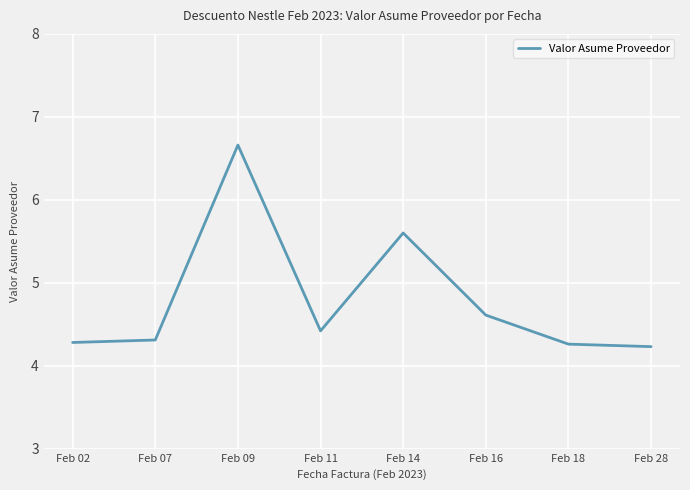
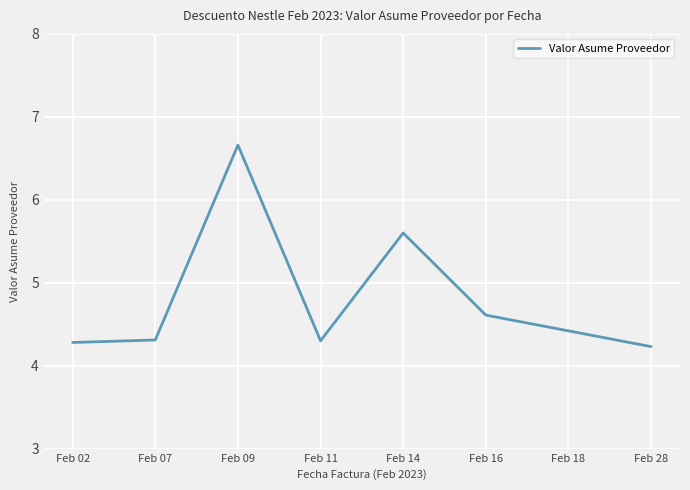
  {
    "Feb 02": 4.3,
    "Feb 07": 4.3,
    "Feb 09": 6.7,
-   "Feb 11": 4.4,
+   "Feb 11": 4.3,
    "Feb 14": 5.6,
    "Feb 16": 4.6,
-   "Feb 18": 4.3,
+   "Feb 18": 4.4,
    "Feb 28": 4.2
  }
